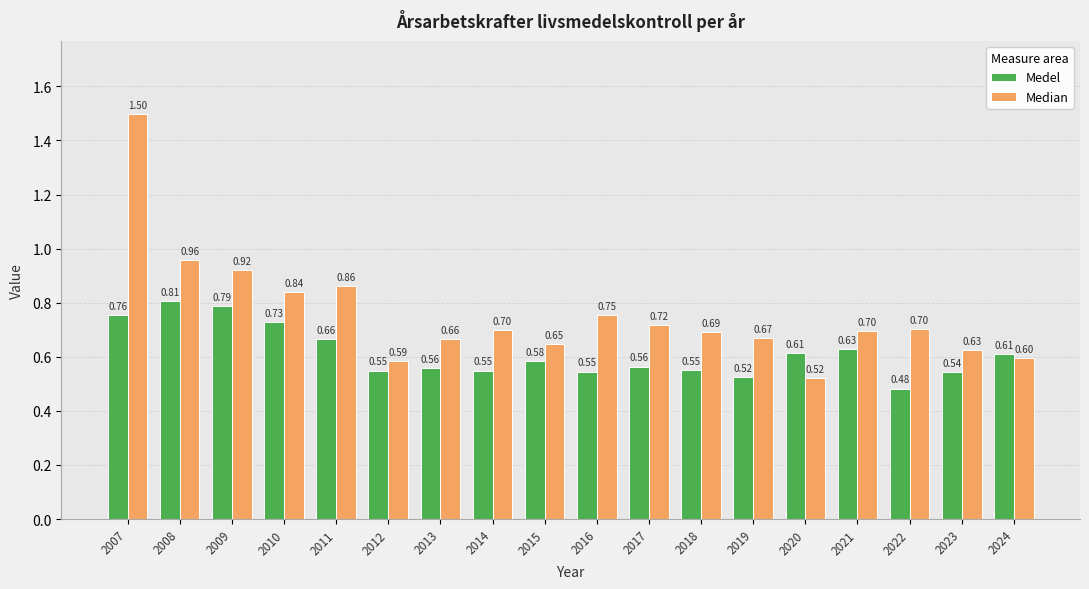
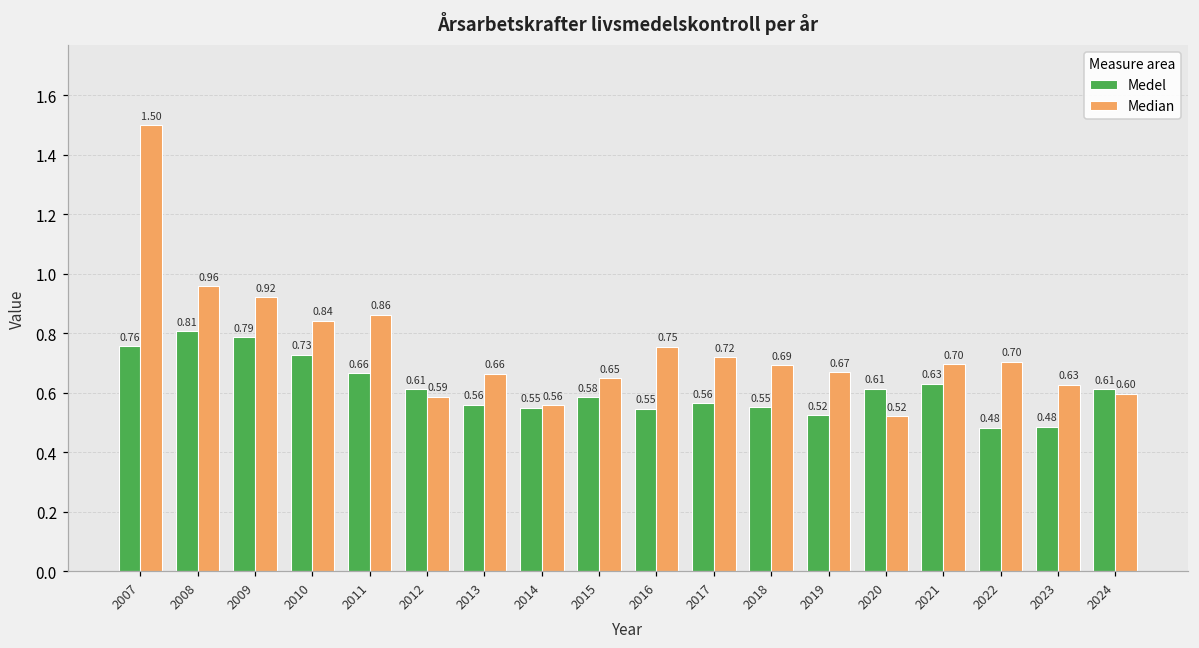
  {
    "Medel": {
      "2007": 0.76,
      "2008": 0.81,
      "2009": 0.79,
      "2010": 0.73,
      "2011": 0.66,
-     "2012": 0.55,
+     "2012": 0.61,
      "2013": 0.56,
      "2014": 0.55,
      "2015": 0.58,
      "2016": 0.55,
      "2017": 0.56,
      "2018": 0.55,
      "2019": 0.52,
      "2020": 0.61,
      "2021": 0.63,
      "2022": 0.48,
-     "2023": 0.54,
+     "2023": 0.48,
      "2024": 0.61
    },
    "Median": {
      "2007": 1.50,
      "2008": 0.96,
      "2009": 0.92,
      "2010": 0.84,
      "2011": 0.86,
      "2012": 0.59,
      "2013": 0.66,
-     "2014": 0.70,
+     "2014": 0.56,
      "2015": 0.65,
      "2016": 0.75,
      "2017": 0.72,
      "2018": 0.69,
      "2019": 0.67,
      "2020": 0.52,
      "2021": 0.70,
      "2022": 0.70,
      "2023": 0.63,
      "2024": 0.60
    }
  }
